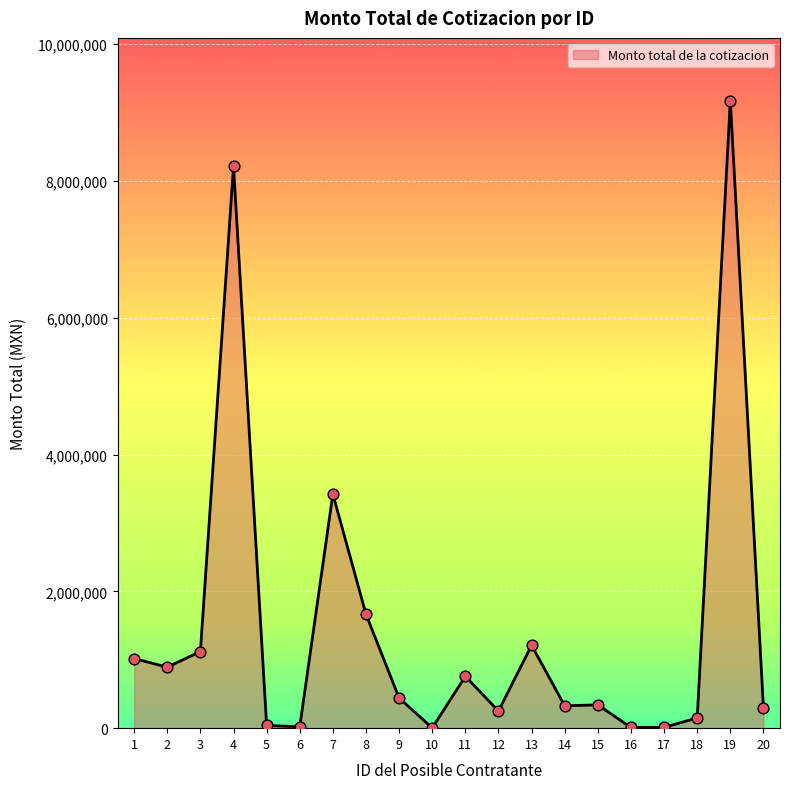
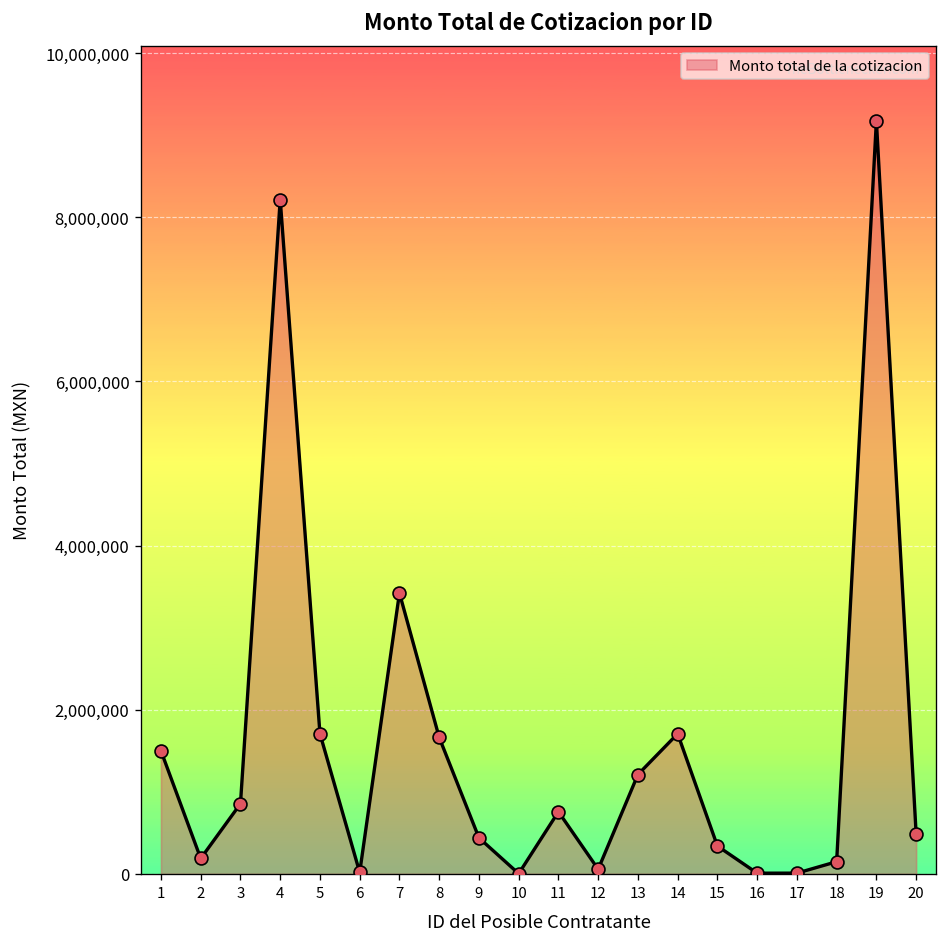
  {
-   "1": "1,000,000",
-   "2": "900,000",
-   "3": "1,100,000",
+   "1": "1,500,000",
+   "2": "200,000",
+   "3": "900,000",
    "4": "8,200,000",
-   "5": "0",
+   "5": "1,700,000",
    "6": "0",
    "7": "3,400,000",
    "8": "1,700,000",
    "9": "400,000",
    "10": "0",
    "11": "800,000",
-   "12": "300,000",
+   "12": "100,000",
    "13": "1,200,000",
-   "14": "300,000",
+   "14": "1,700,000",
    "15": "300,000",
    "16": "0",
    "17": "0",
    "18": "200,000",
    "19": "9,200,000",
-   "20": "300,000"
+   "20": "500,000"
  }
